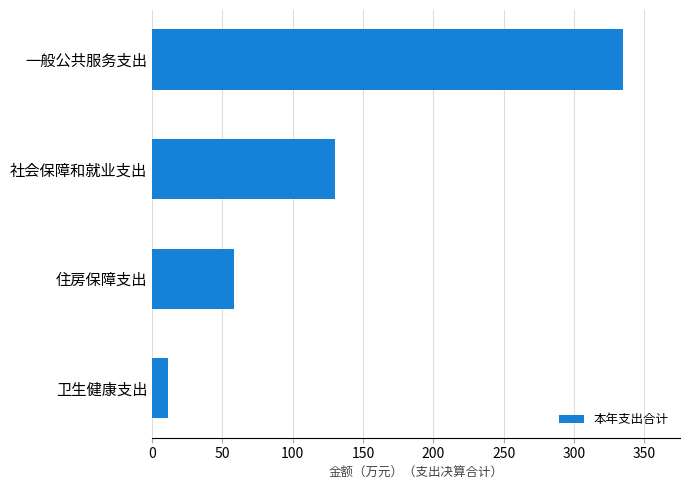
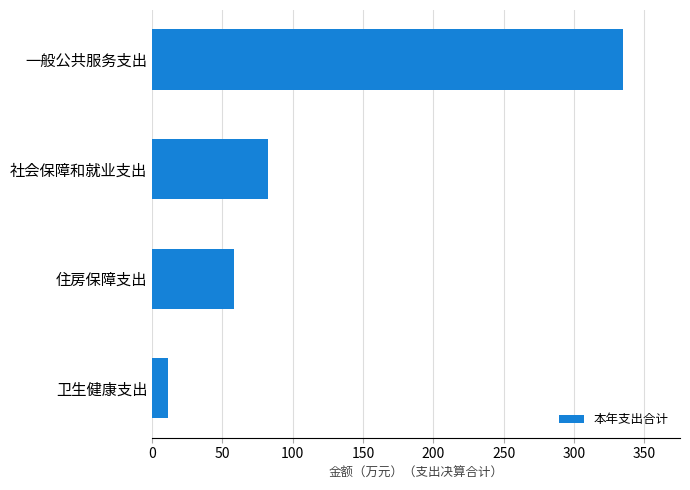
  {
    "一般公共服务支出": 335,
-   "社会保障和就业支出": 130,
+   "社会保障和就业支出": 83,
    "住房保障支出": 58,
    "卫生健康支出": 11
  }
